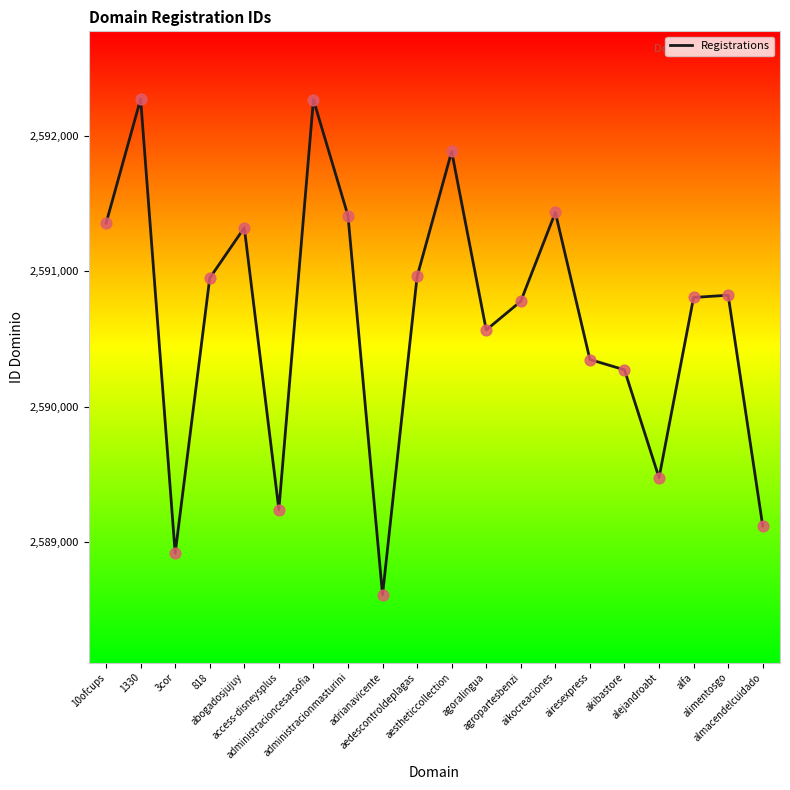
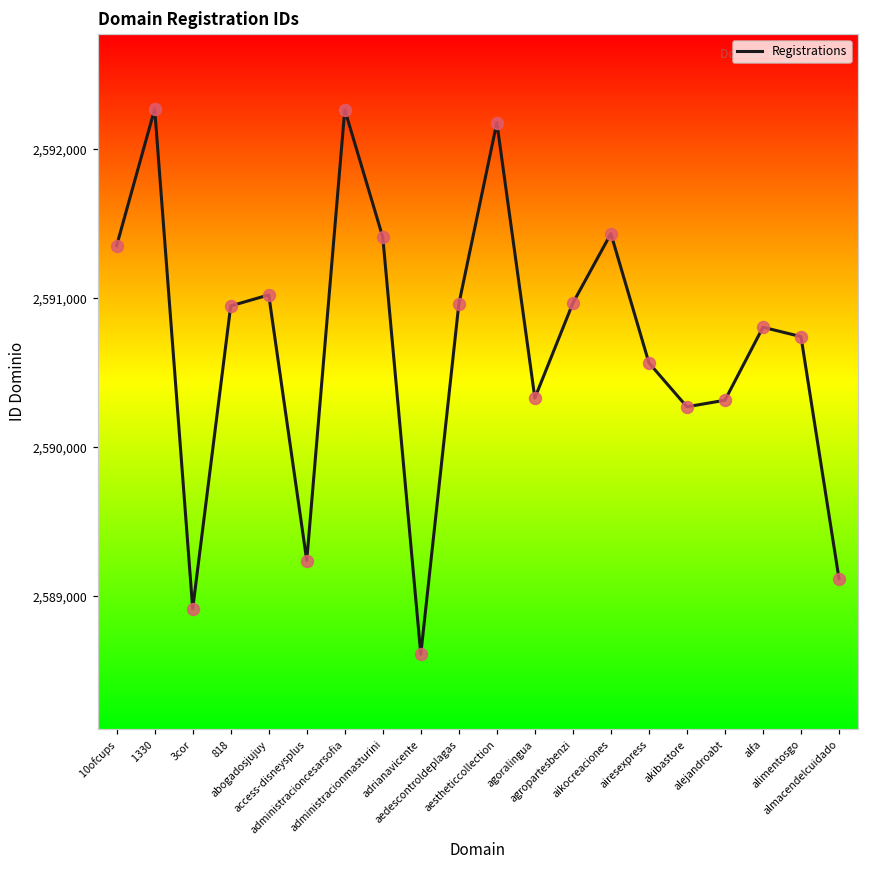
  {
    "10ofcups": "2,591,360",
    "1330": "2,592,270",
    "3cor": "2,588,920",
    "818": "2,590,950",
-   "abogadosjujuy": "2,591,320",
+   "abogadosjujuy": "2,591,020",
    "access-disneysplus": "2,589,240",
    "administracioncesarsofia": "2,592,270",
    "administracionmasturini": "2,591,410",
    "adrianavicente": "2,588,610",
    "aedescontroldeplagas": "2,590,960",
-   "aestheticcollection": "2,591,890",
-   "agoralingua": "2,590,570",
-   "agropartesbenzi": "2,590,780",
+   "aestheticcollection": "2,592,180",
+   "agoralingua": "2,590,330",
+   "agropartesbenzi": "2,590,970",
    "aikocreaciones": "2,591,440",
-   "airesexpress": "2,590,350",
+   "airesexpress": "2,590,570",
    "akibastore": "2,590,270",
-   "alejandroabt": "2,589,480",
+   "alejandroabt": "2,590,320",
    "alfa": "2,590,810",
-   "alimentosgo": "2,590,820",
+   "alimentosgo": "2,590,740",
    "almacendelcuidado": "2,589,120"
  }
